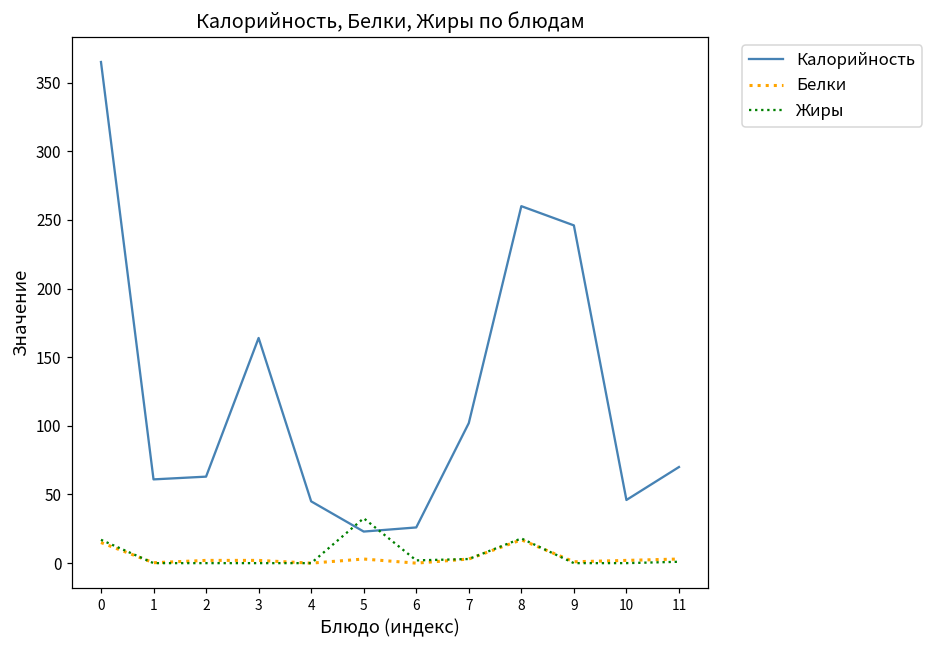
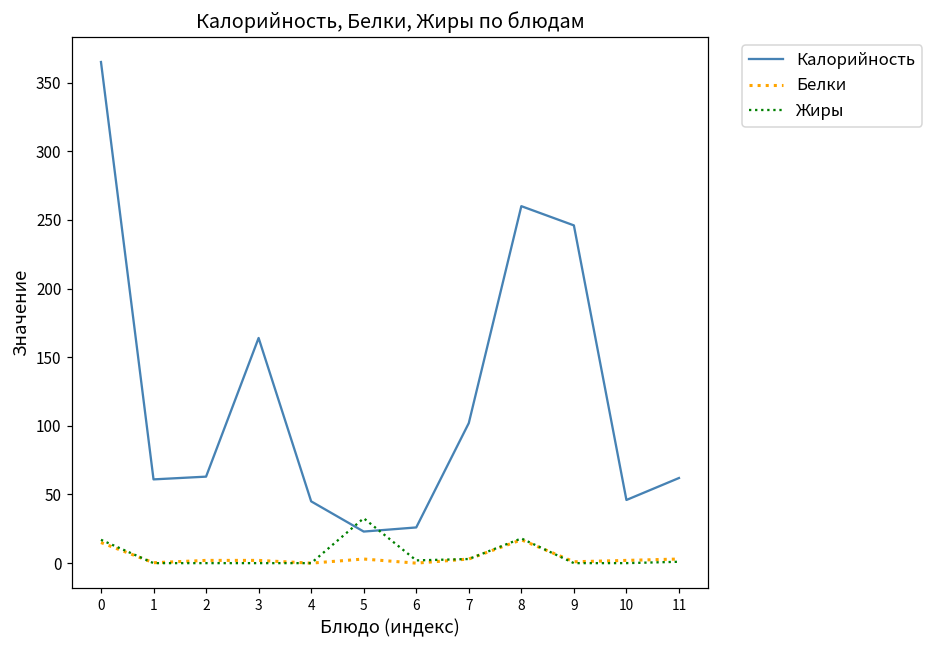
  {
    "Калорийность": {
      "0": 365,
      "1": 61,
      "2": 63,
      "3": 164,
      "4": 45,
      "5": 23,
      "6": 26,
      "7": 102,
      "8": 260,
      "9": 246,
      "10": 46,
-     "11": 70
+     "11": 62
    },
    "Белки": {
      "5": 3
    },
    "Жиры": {
      "5": 33
    }
  }
